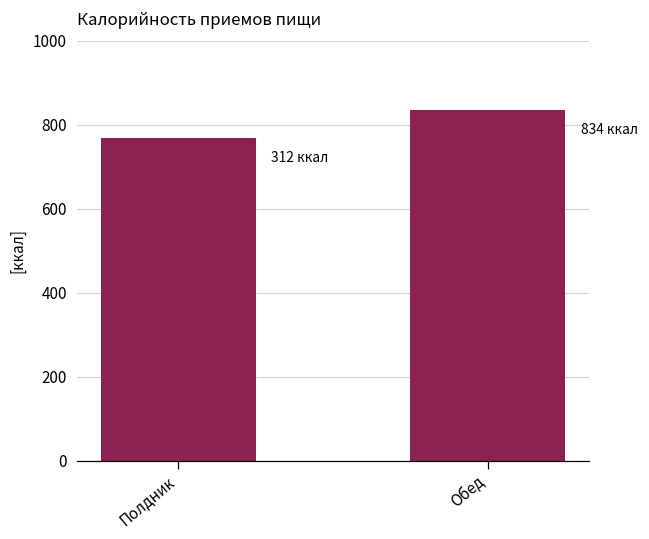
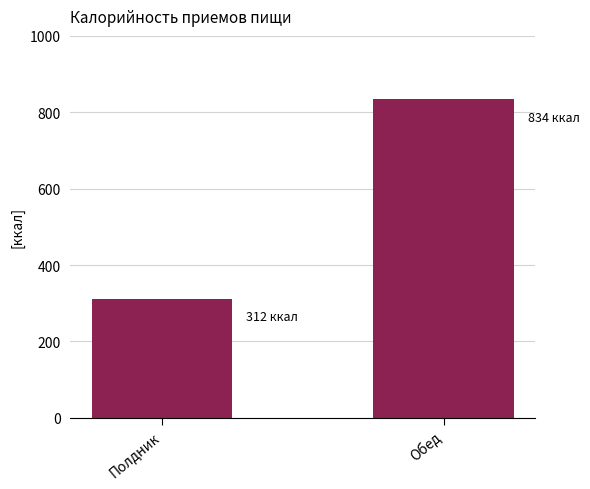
  {
-   "Полдник": 770,
+   "Полдник": 310,
    "Обед": 830
  }
